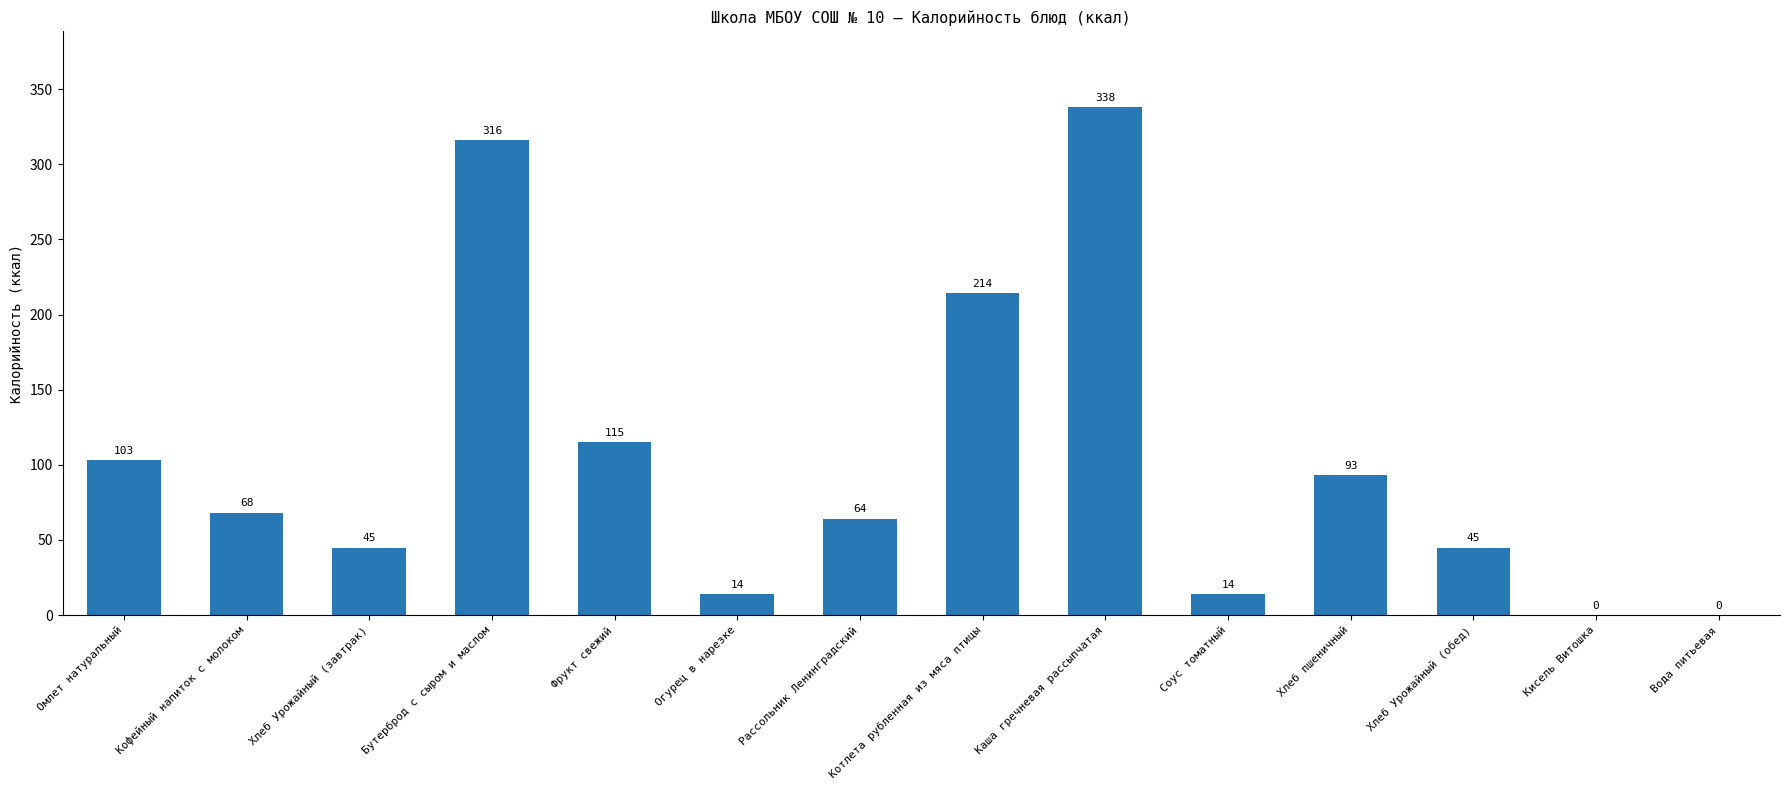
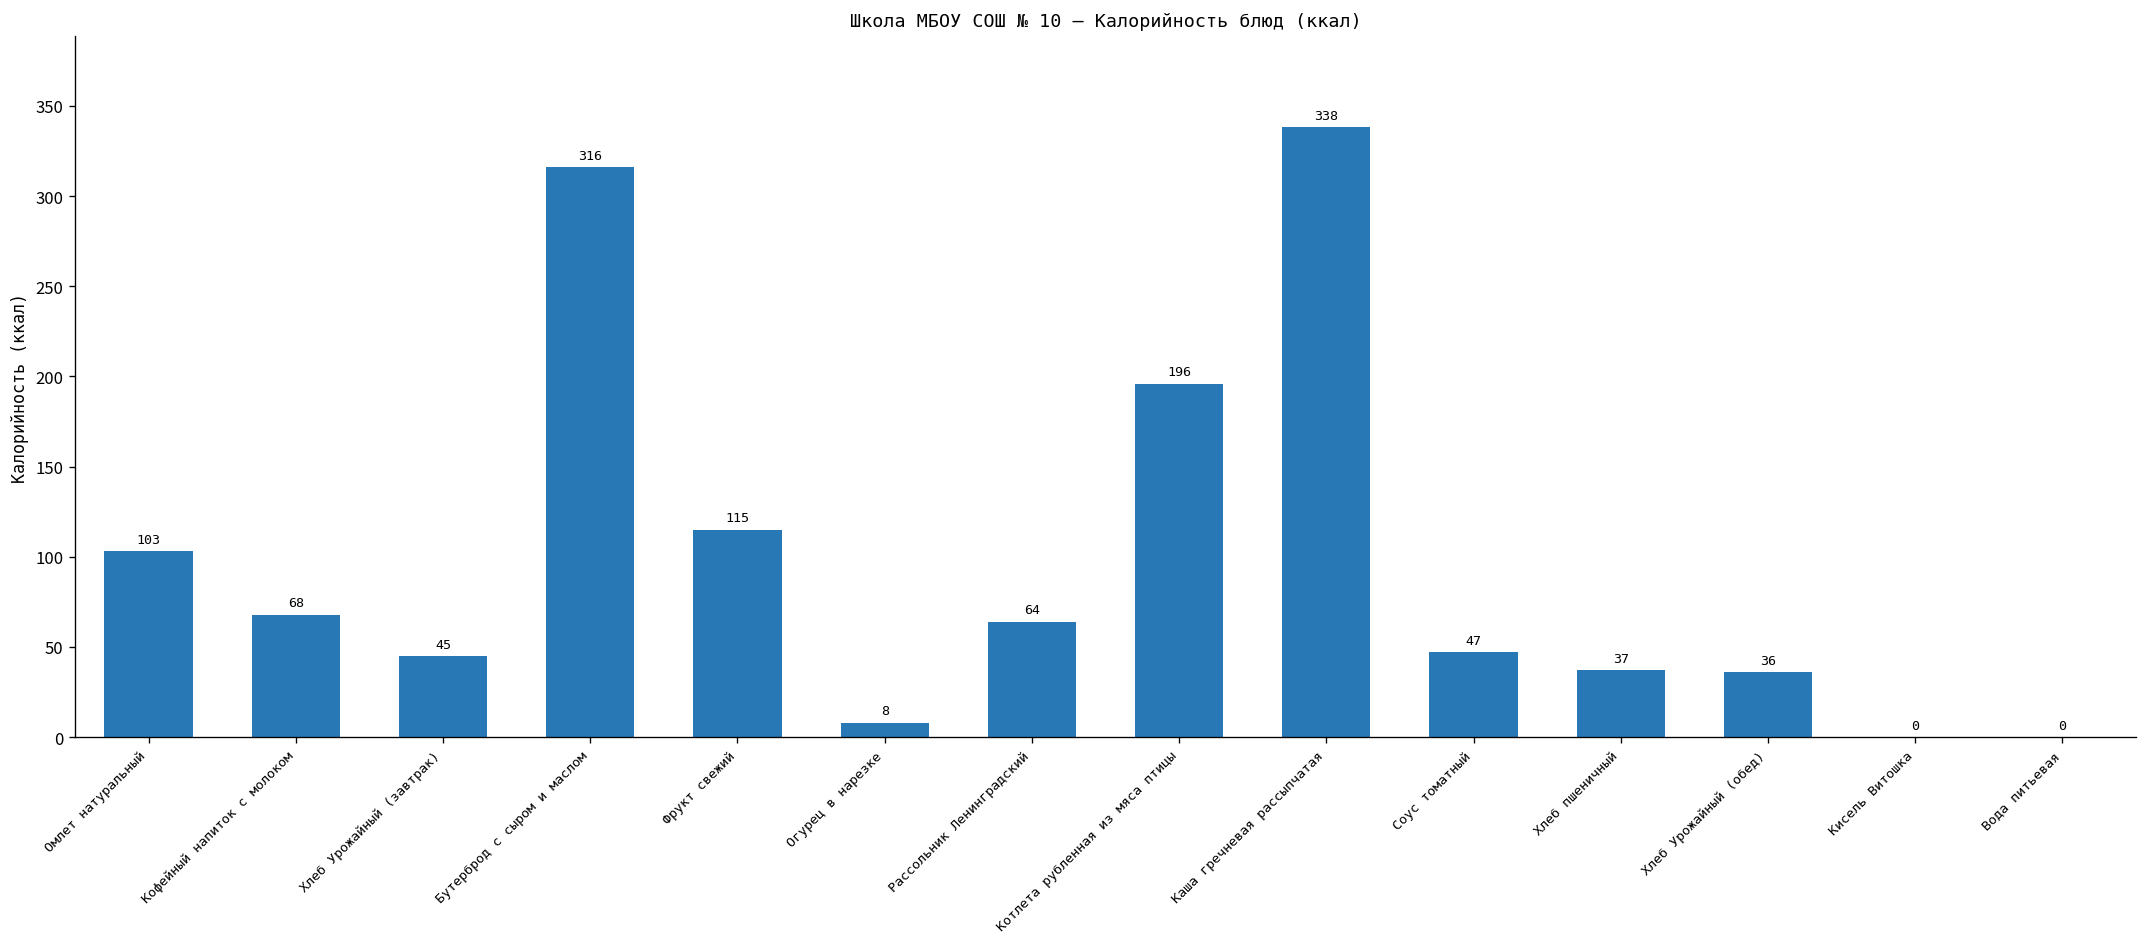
  {
    "Омлет натуральный": 103,
    "Кофейный напиток с молоком": 68,
    "Хлеб Урожайный (завтрак)": 45,
    "Бутерброд с сыром и маслом": 316,
    "Фрукт свежий": 115,
-   "Огурец в нарезке": 14,
+   "Огурец в нарезке": 8,
    "Рассольник Ленинградский": 64,
-   "Котлета рубленная из мяса птицы": 214,
+   "Котлета рубленная из мяса птицы": 196,
    "Каша гречневая рассыпчатая": 338,
-   "Соус томатный": 14,
-   "Хлеб пшеничный": 93,
-   "Хлеб Урожайный (обед)": 45,
+   "Соус томатный": 47,
+   "Хлеб пшеничный": 37,
+   "Хлеб Урожайный (обед)": 36,
    "Кисель Витошка": 0,
    "Вода питьевая": 0
  }
